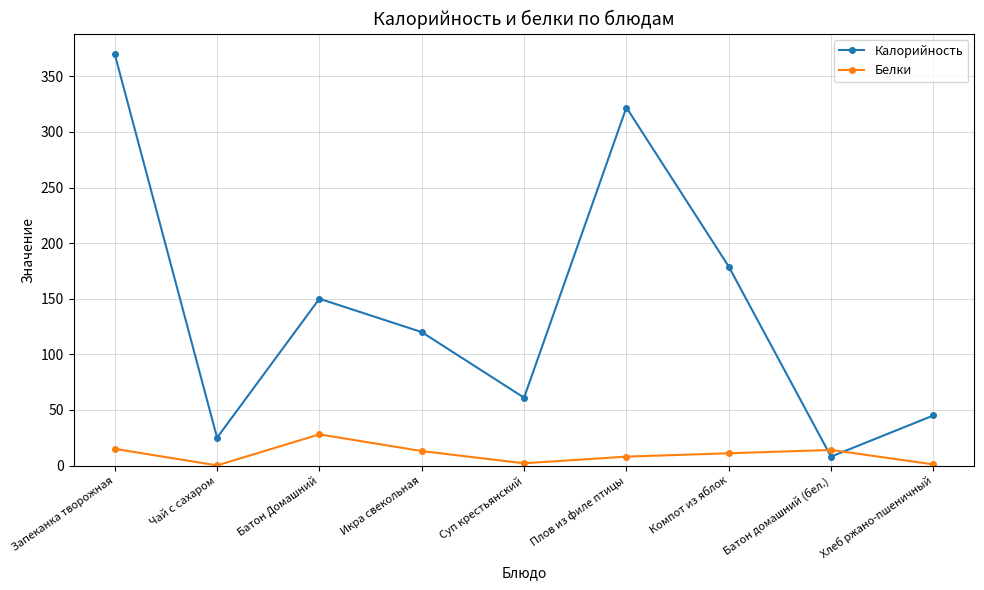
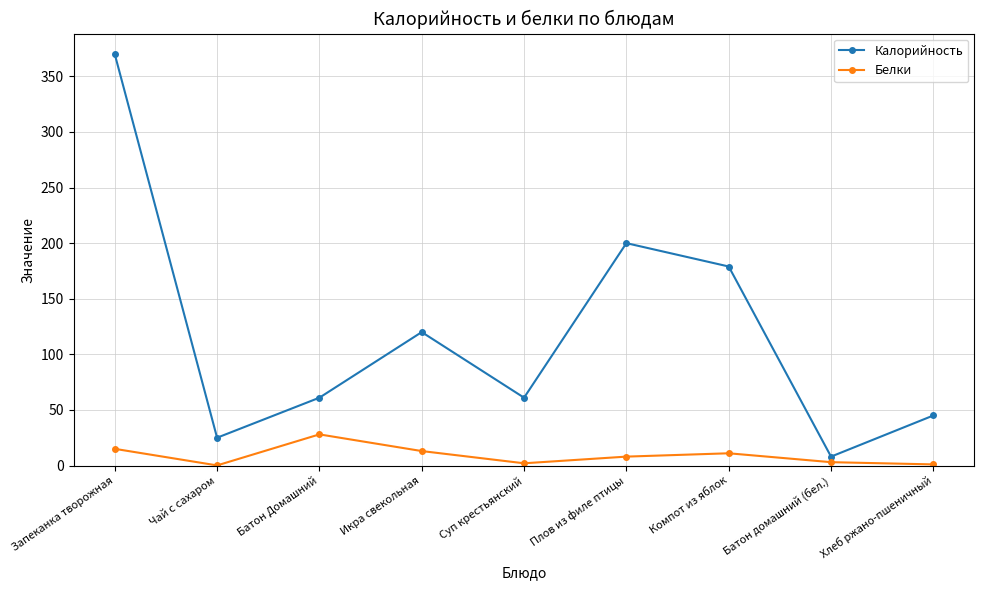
  {
    "Калорийность": {
      "Запеканка творожная": 370,
      "Чай с сахаром": 25,
-     "Батон Домашний": 150,
+     "Батон Домашний": 61,
      "Икра свекольная": 120,
      "Суп крестьянский": 61,
-     "Плов из филе птицы": 322,
+     "Плов из филе птицы": 200,
      "Компот из яблок": 179,
      "Батон домашний (бел.)": 8,
      "Хлеб ржано-пшеничный": 45
    },
    "Белки": {
      "Запеканка творожная": 15,
      "Чай с сахаром": 0,
      "Батон Домашний": 28,
      "Икра свекольная": 13,
      "Суп крестьянский": 2,
      "Плов из филе птицы": 8,
      "Компот из яблок": 11,
-     "Батон домашний (бел.)": 14,
+     "Батон домашний (бел.)": 3,
      "Хлеб ржано-пшеничный": 1
    }
  }
